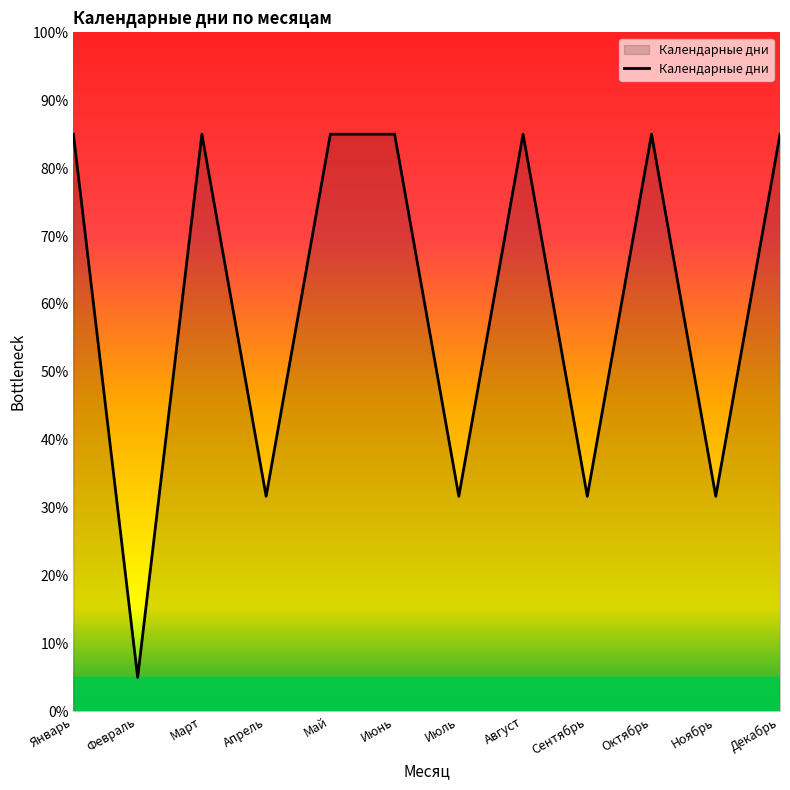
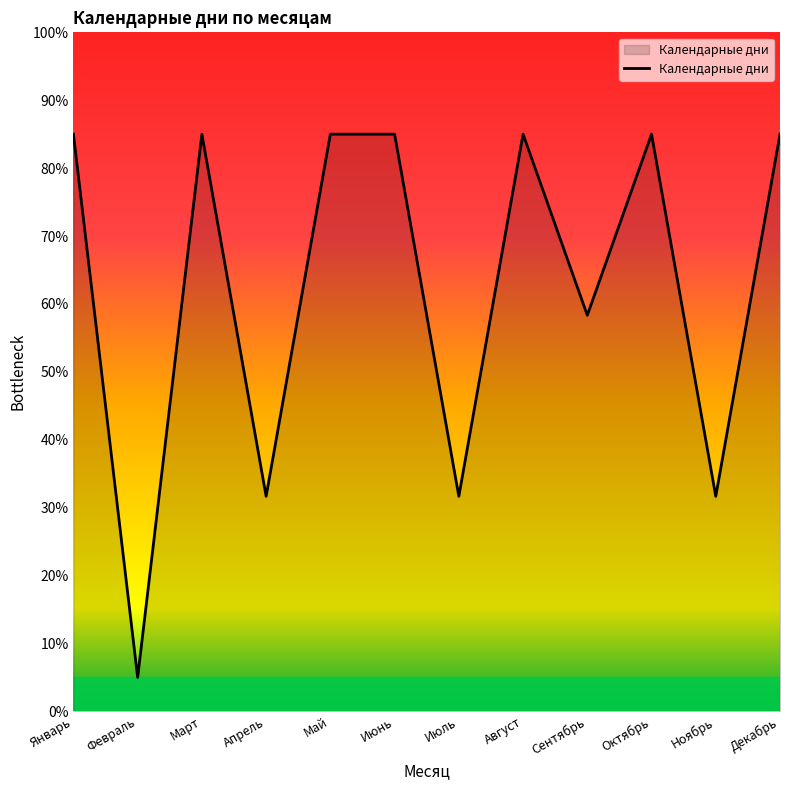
  {
    "Январь": "85%",
    "Март": "85%",
    "Апрель": "32%",
    "Май": "85%",
    "Июнь": "85%",
    "Июль": "32%",
    "Август": "85%",
-   "Сентябрь": "32%",
+   "Сентябрь": "58%",
    "Октябрь": "85%",
    "Ноябрь": "32%",
    "Декабрь": "85%"
  }
